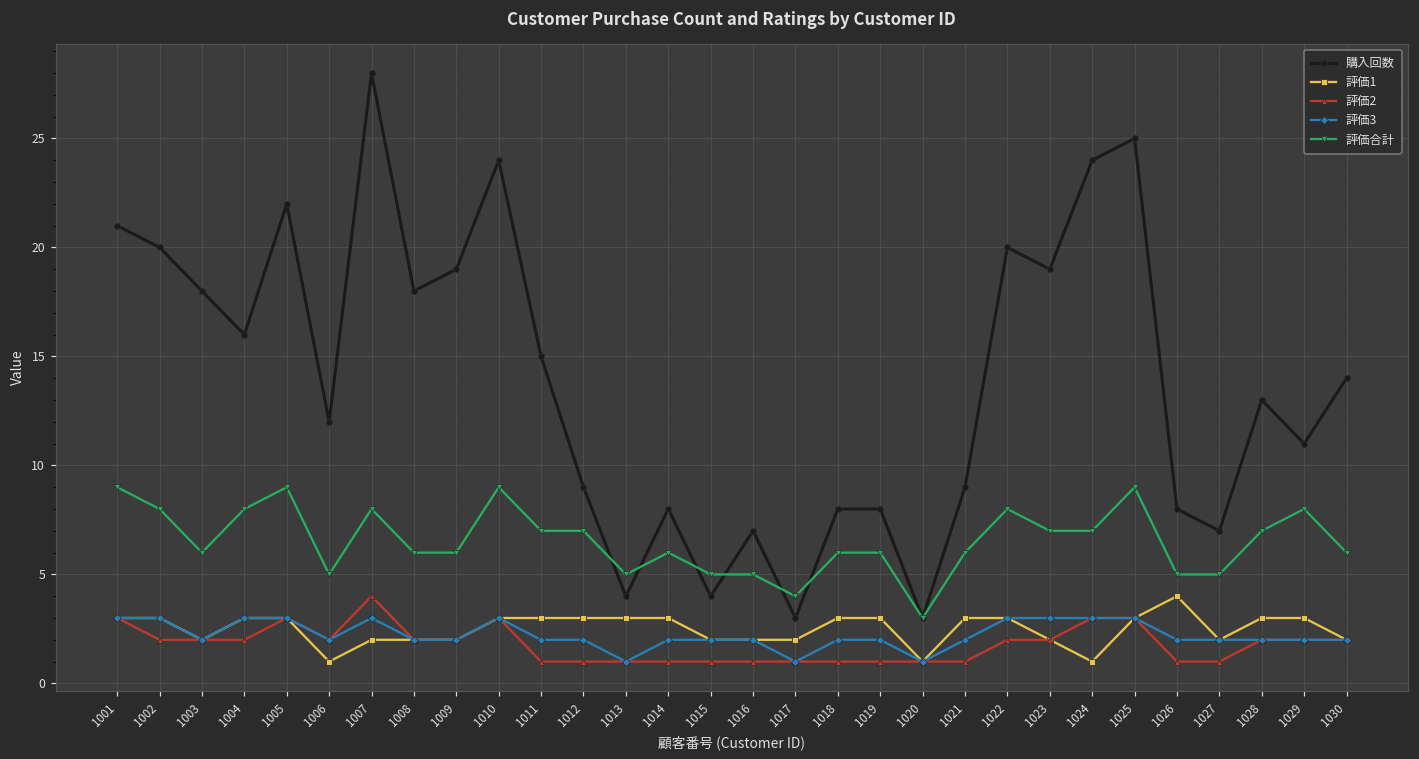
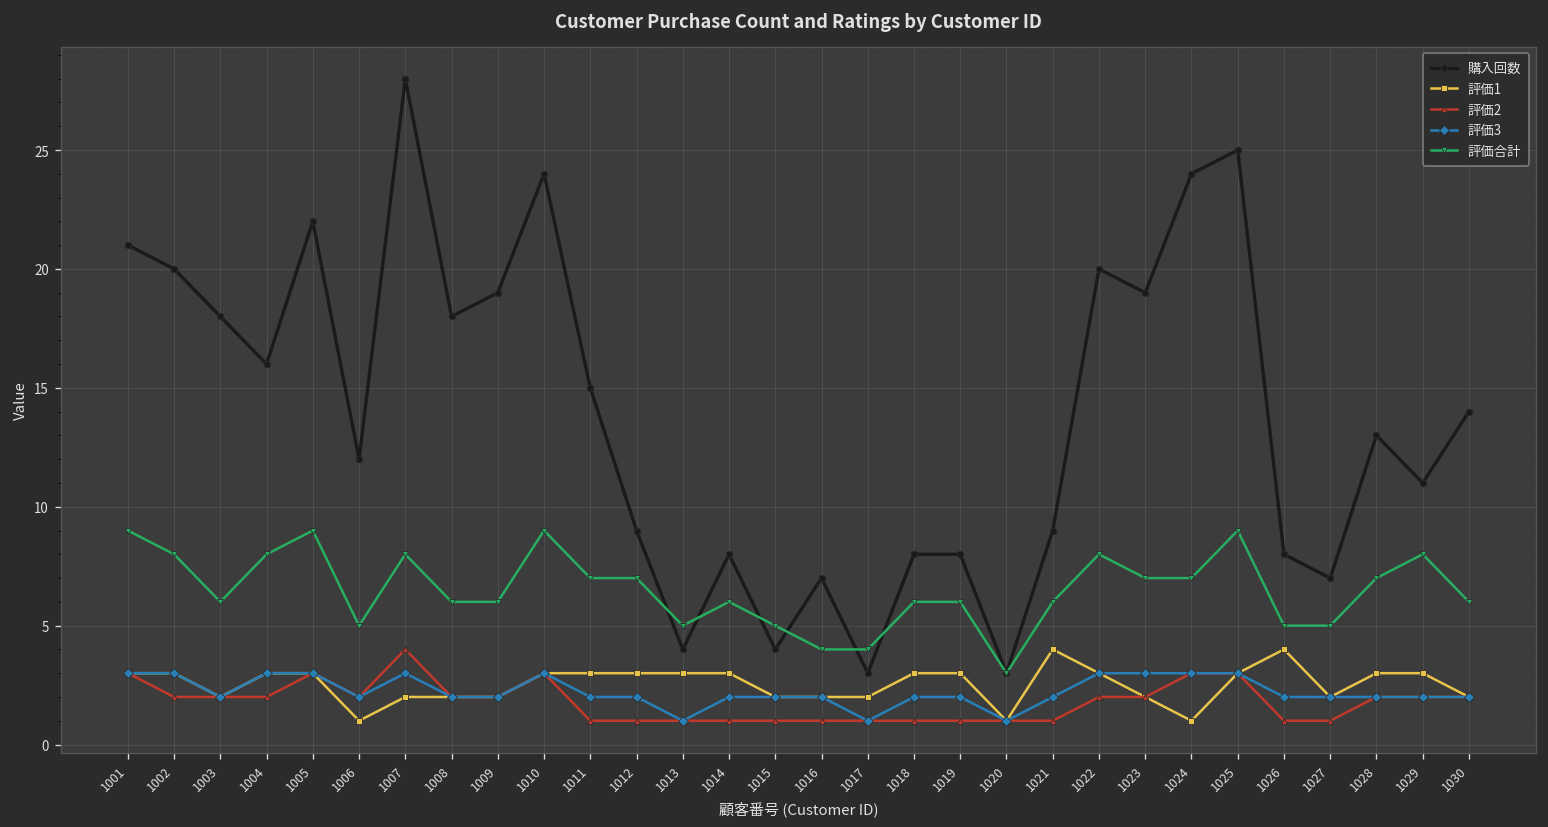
  {
    "購入回数": {
      "1001": 21,
      "1002": 20,
      "1003": 18,
      "1004": 16,
      "1005": 22,
      "1006": 12,
      "1007": 28,
      "1008": 18,
      "1009": 19,
      "1010": 24,
      "1011": 15,
      "1012": 9,
      "1013": 4,
      "1014": 8,
      "1015": 4,
      "1016": 7,
      "1017": 3,
      "1018": 8,
      "1019": 8,
      "1021": 9,
      "1022": 20,
      "1023": 19,
      "1024": 24,
      "1025": 25,
      "1026": 8,
      "1027": 7,
      "1028": 13,
      "1029": 11,
      "1030": 14
    },
    "評価1": {
      "1006": 1,
      "1007": 2,
      "1011": 3,
      "1012": 3,
      "1013": 3,
      "1014": 3,
      "1017": 2,
      "1018": 3,
      "1019": 3,
-     "1021": 3,
+     "1021": 4,
      "1024": 1,
      "1026": 4,
      "1028": 3,
      "1029": 3
    },
    "評価2": {
      "1002": 2,
      "1004": 2,
      "1007": 4,
      "1011": 1,
      "1012": 1,
      "1014": 1,
      "1015": 1,
      "1016": 1,
      "1018": 1,
      "1019": 1,
      "1021": 1,
      "1022": 2,
      "1026": 1,
      "1027": 1
    },
    "評価3": {
      "1007": 3,
      "1011": 2,
      "1012": 2,
      "1014": 2,
      "1018": 2,
      "1019": 2,
      "1021": 2,
      "1023": 3,
      "1026": 2
    },
    "評価合計": {
      "1001": 9,
      "1002": 8,
      "1003": 6,
      "1004": 8,
      "1005": 9,
      "1006": 5,
      "1007": 8,
      "1008": 6,
      "1009": 6,
      "1010": 9,
      "1011": 7,
      "1012": 7,
      "1013": 5,
      "1014": 6,
      "1015": 5,
-     "1016": 5,
+     "1016": 4,
      "1017": 4,
      "1018": 6,
      "1019": 6,
      "1021": 6,
      "1022": 8,
      "1023": 7,
      "1024": 7,
      "1025": 9,
      "1026": 5,
      "1027": 5,
      "1028": 7,
      "1029": 8,
      "1030": 6
    }
  }
